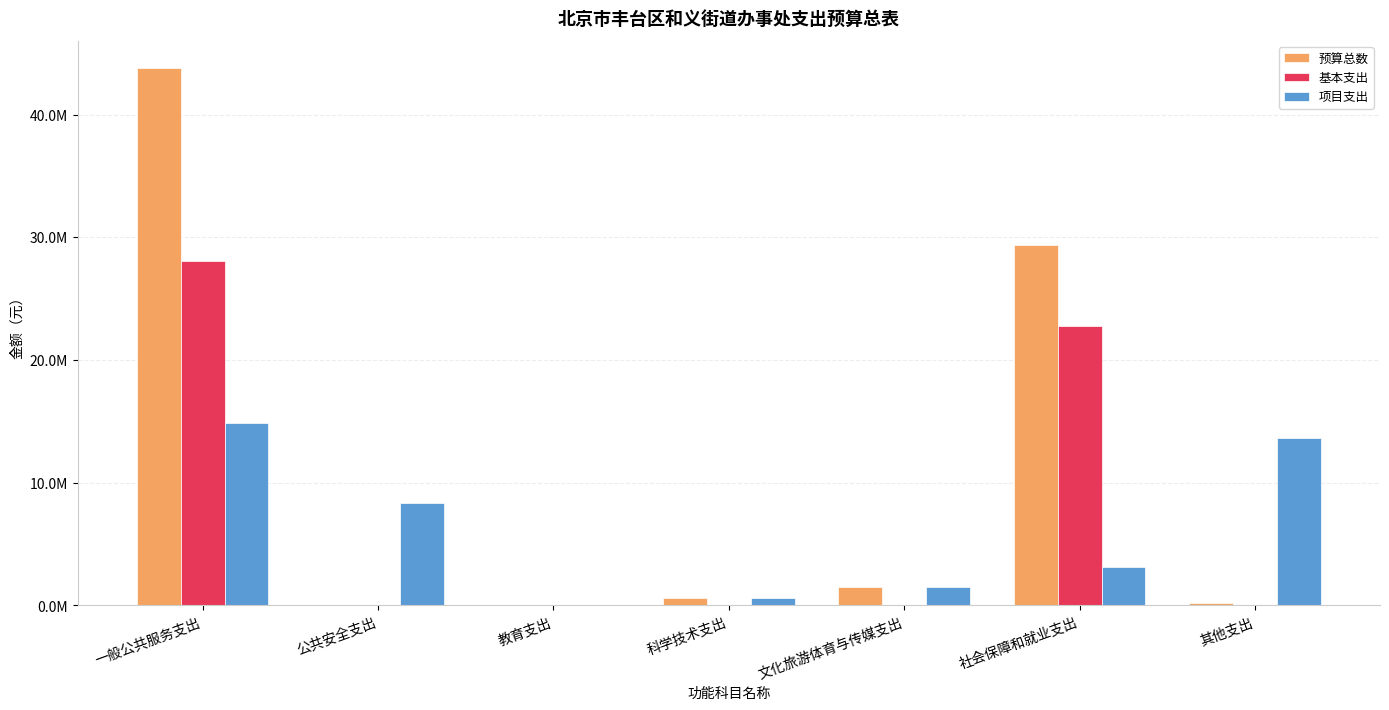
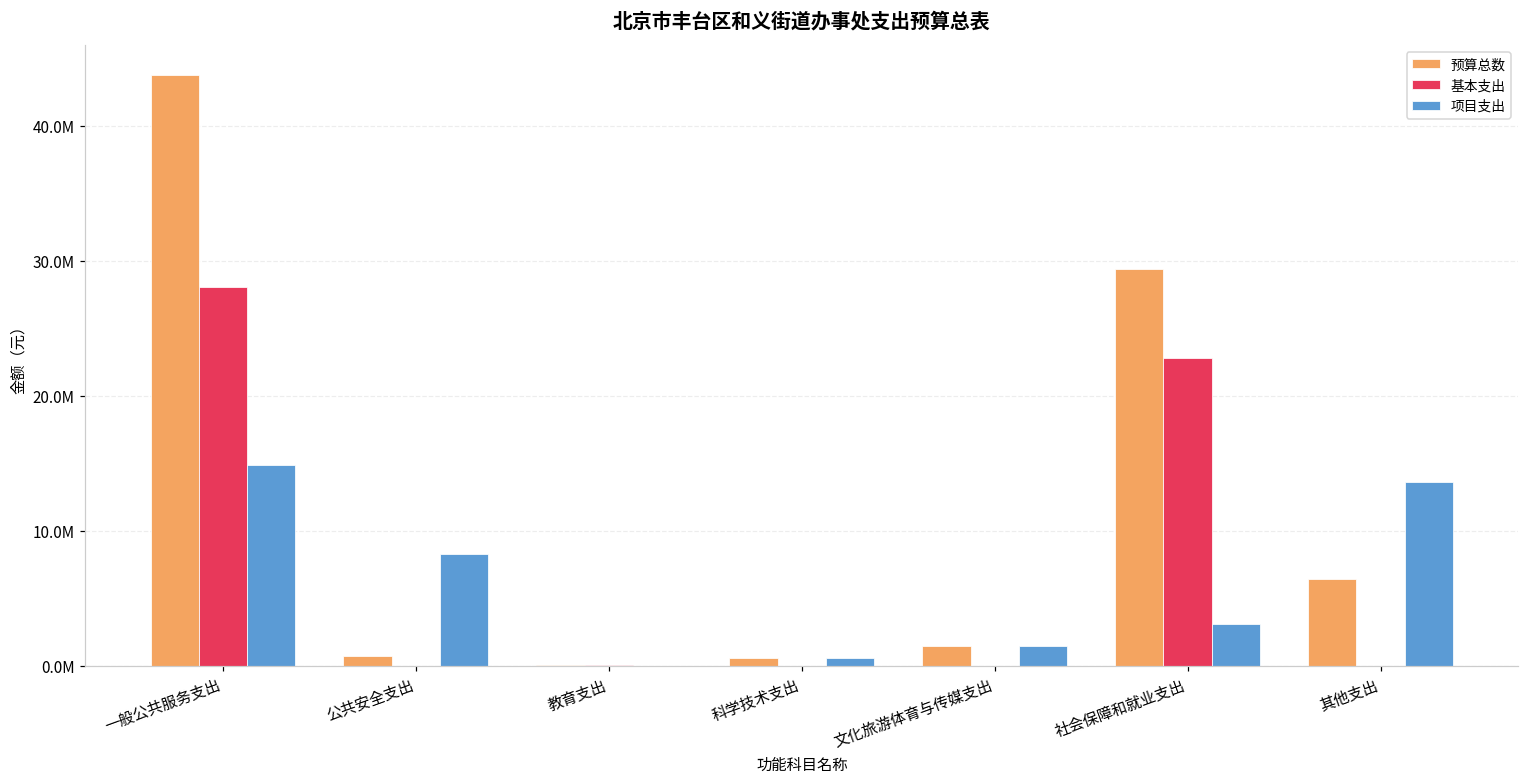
  {
    "预算总数": {
      "一般公共服务支出": 43800000,
-     "公共安全支出": 0,
+     "公共安全支出": 700000,
      "科学技术支出": 600000,
      "文化旅游体育与传媒支出": 1500000,
      "社会保障和就业支出": 29400000,
-     "其他支出": 200000
+     "其他支出": 6400000
    },
    "基本支出": {
      "一般公共服务支出": 28000000,
      "公共安全支出": 0,
      "科学技术支出": 0,
      "文化旅游体育与传媒支出": 0,
      "社会保障和就业支出": 22800000,
      "其他支出": 0
    },
    "项目支出": {
      "一般公共服务支出": 14900000,
      "公共安全支出": 8300000,
      "教育支出": 0,
      "科学技术支出": 600000,
      "文化旅游体育与传媒支出": 1500000,
      "社会保障和就业支出": 3100000,
      "其他支出": 13600000
    }
  }
